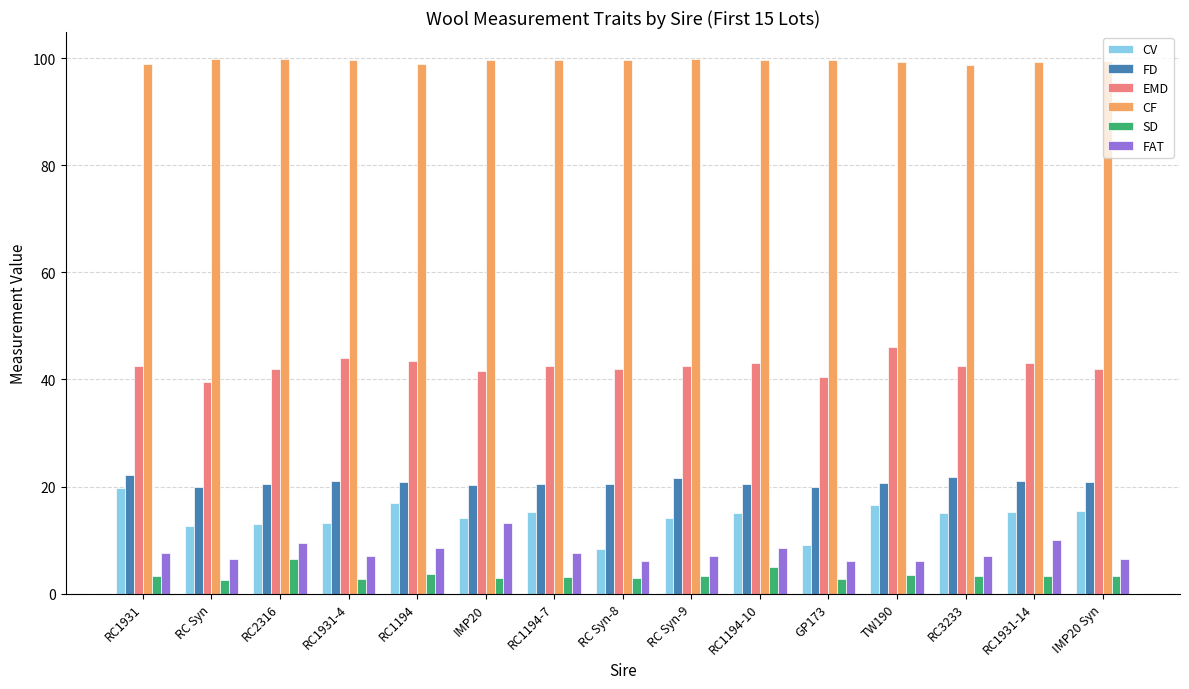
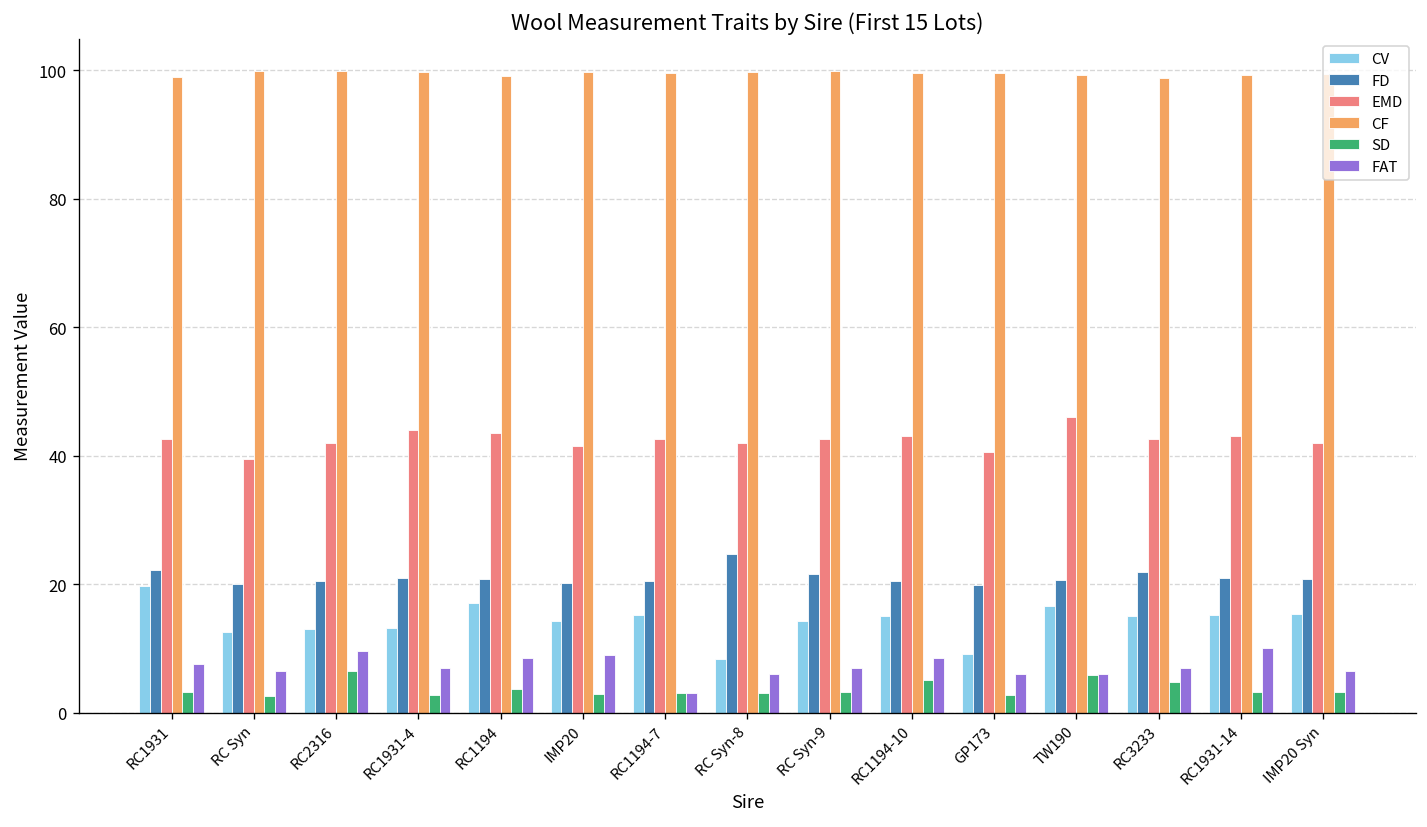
  {
    "CV": {
      "RC1931": 20,
      "RC Syn": 13,
      "RC2316": 13,
      "RC1931-4": 13,
      "RC1194": 17,
      "IMP20": 14,
      "RC1194-7": 15,
      "RC Syn-8": 8,
      "RC Syn-9": 14,
      "RC1194-10": 15,
      "GP173": 9,
      "TW190": 17,
      "RC3233": 15,
      "RC1931-14": 15,
      "IMP20 Syn": 15
    },
    "FD": {
      "RC1931": 22,
      "RC Syn": 20,
      "RC2316": 21,
      "RC1931-4": 21,
      "RC1194": 21,
      "IMP20": 20,
      "RC1194-7": 20,
-     "RC Syn-8": 21,
+     "RC Syn-8": 25,
      "RC Syn-9": 22,
      "RC1194-10": 20,
      "GP173": 20,
      "TW190": 21,
      "RC3233": 22,
      "RC1931-14": 21,
      "IMP20 Syn": 21
    },
    "SD": {
      "RC1931": 3,
      "RC Syn": 3,
      "RC2316": 6,
      "RC1931-4": 3,
      "RC1194": 4,
      "IMP20": 3,
      "RC1194-7": 3,
      "RC Syn-8": 3,
      "RC Syn-9": 3,
      "RC1194-10": 5,
      "GP173": 3,
-     "TW190": 3,
-     "RC3233": 3,
+     "TW190": 6,
+     "RC3233": 5,
      "RC1931-14": 3,
      "IMP20 Syn": 3
    },
    "FAT": {
      "RC1931": 8,
      "RC Syn": 7,
      "RC2316": 10,
      "RC1931-4": 7,
      "RC1194": 9,
-     "IMP20": 13,
-     "RC1194-7": 8,
+     "IMP20": 9,
+     "RC1194-7": 3,
      "RC Syn-8": 6,
      "RC Syn-9": 7,
      "RC1194-10": 9,
      "GP173": 6,
      "TW190": 6,
      "RC3233": 7,
      "RC1931-14": 10,
      "IMP20 Syn": 7
    }
  }
